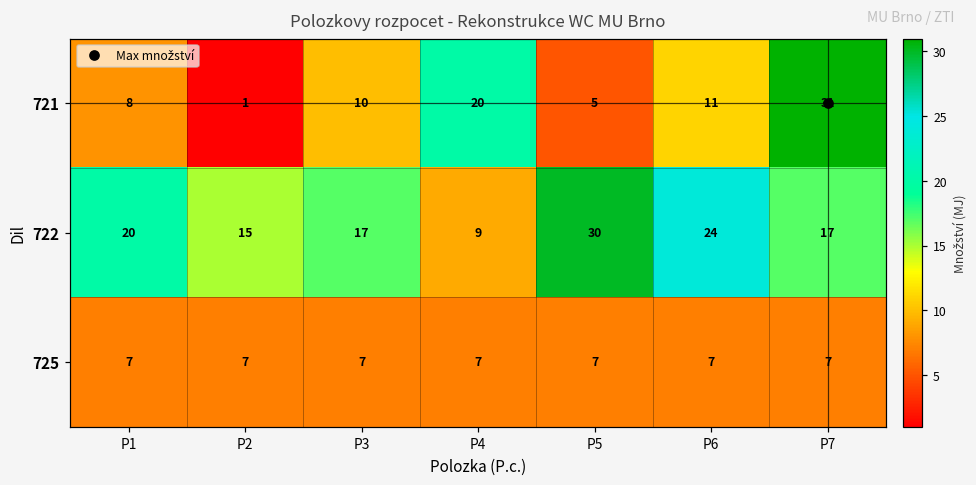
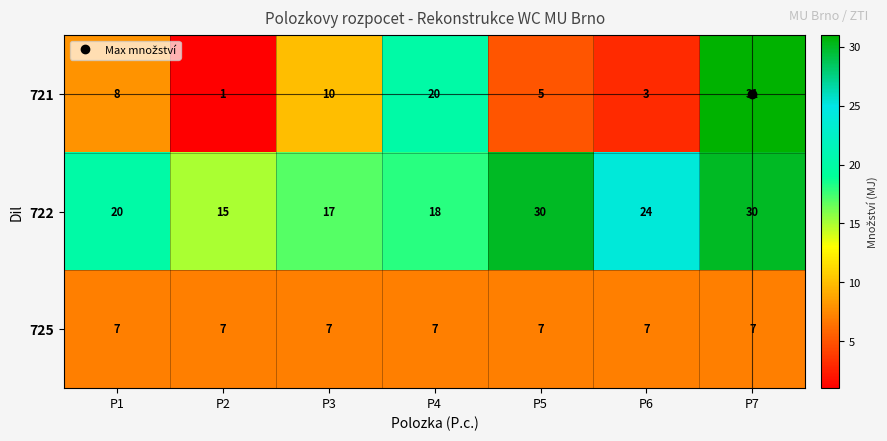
  {
    "721": {
      "P1": 8,
      "P2": 1,
      "P3": 10,
      "P4": 20,
      "P5": 5,
-     "P6": 11
+     "P6": 3
    },
    "722": {
      "P1": 20,
      "P2": 15,
      "P3": 17,
-     "P4": 9,
+     "P4": 18,
      "P5": 30,
      "P6": 24,
-     "P7": 17
+     "P7": 30
    },
    "725": {
      "P1": 7,
      "P2": 7,
      "P3": 7,
      "P4": 7,
      "P5": 7,
      "P6": 7,
      "P7": 7
    }
  }
